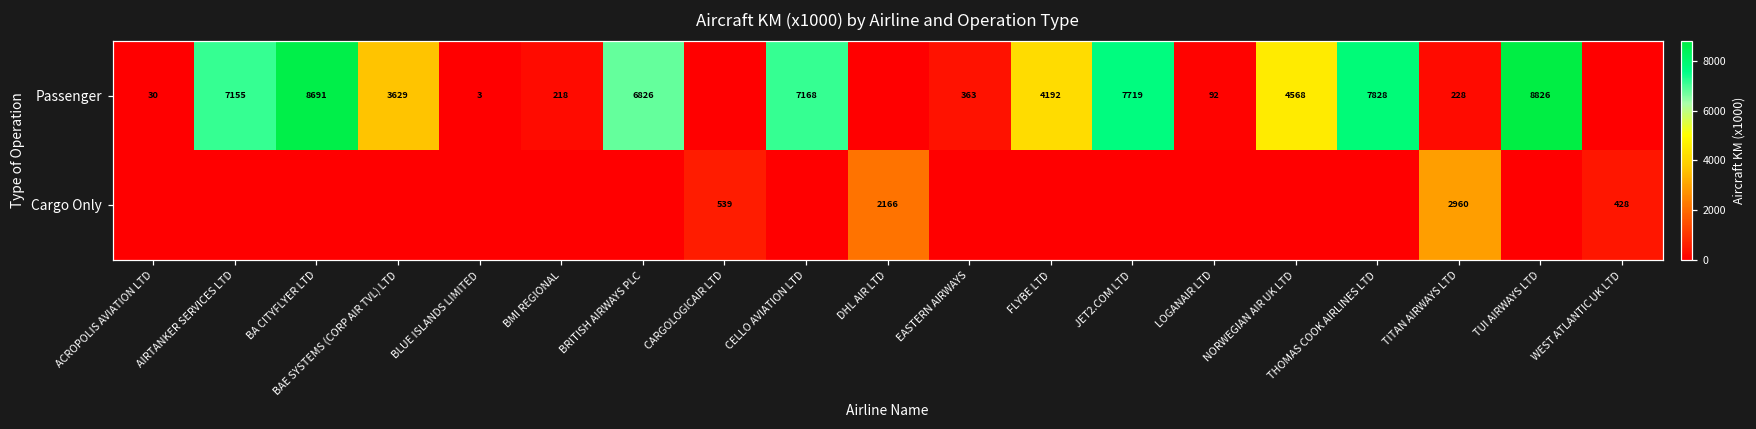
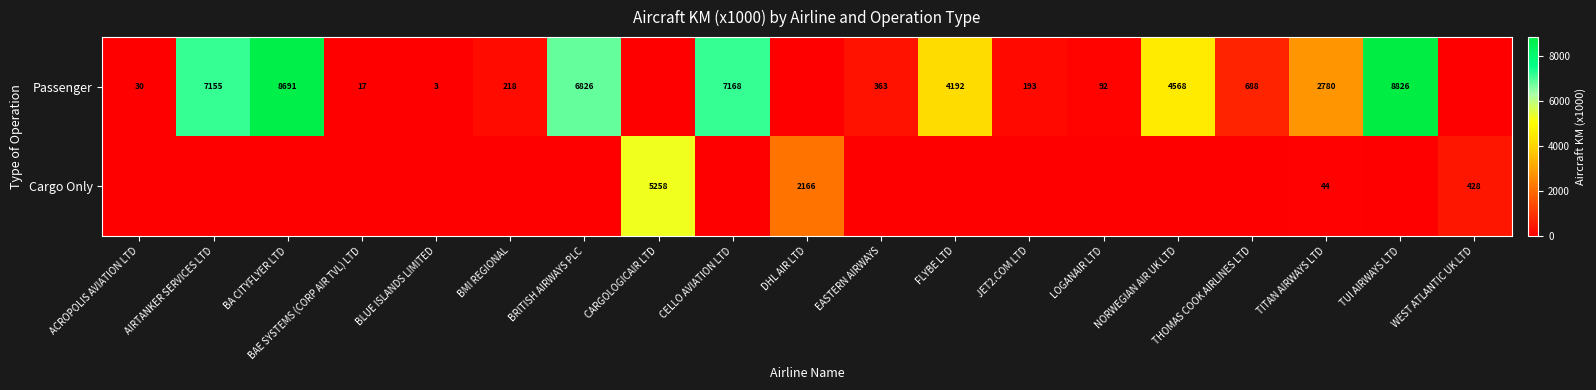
  {
    "Passenger": {
      "ACROPOLIS AVIATION LTD": 30,
      "AIRTANKER SERVICES LTD": 7155,
      "BA CITYFLYER LTD": 8691,
-     "BAE SYSTEMS (CORP AIR TVL) LTD": 3629,
+     "BAE SYSTEMS (CORP AIR TVL) LTD": 17,
      "BLUE ISLANDS LIMITED": 3,
      "BMI REGIONAL": 218,
      "BRITISH AIRWAYS PLC": 6826,
      "CELLO AVIATION LTD": 7168,
      "EASTERN AIRWAYS": 363,
      "FLYBE LTD": 4192,
-     "JET2.COM LTD": 7719,
+     "JET2.COM LTD": 193,
      "LOGANAIR LTD": 92,
      "NORWEGIAN AIR UK LTD": 4568,
-     "THOMAS COOK AIRLINES LTD": 7828,
-     "TITAN AIRWAYS LTD": 228,
+     "THOMAS COOK AIRLINES LTD": 688,
+     "TITAN AIRWAYS LTD": 2780,
      "TUI AIRWAYS LTD": 8826
    },
    "Cargo Only": {
-     "CARGOLOGICAIR LTD": 539,
+     "CARGOLOGICAIR LTD": 5258,
      "DHL AIR LTD": 2166,
-     "TITAN AIRWAYS LTD": 2960,
+     "TITAN AIRWAYS LTD": 44,
      "WEST ATLANTIC UK LTD": 428
    }
  }
